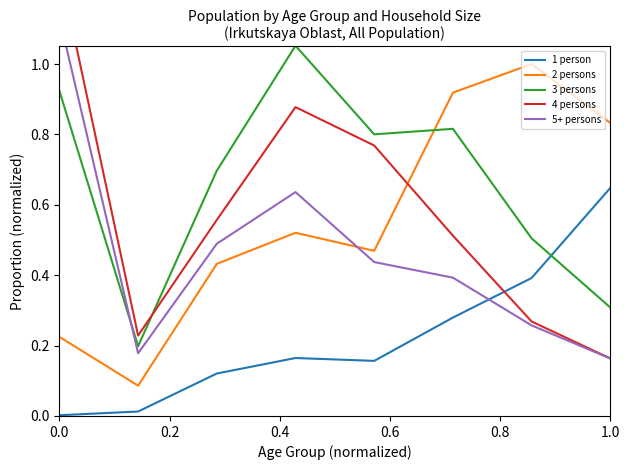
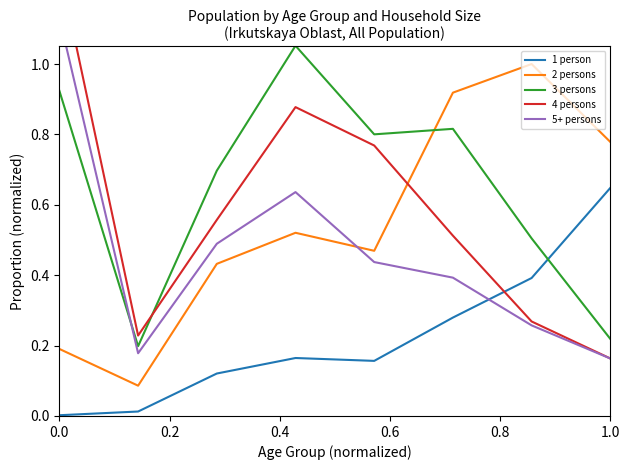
  {
    "1 person": {
      "0.0": 0.00,
      "1.0": 0.65
    },
    "2 persons": {
-     "0.0": 0.22,
-     "1.0": 0.83
+     "0.0": 0.19,
+     "1.0": 0.78
    },
    "3 persons": {
      "0.0": 0.92,
-     "1.0": 0.31
+     "1.0": 0.22
    }
  }
